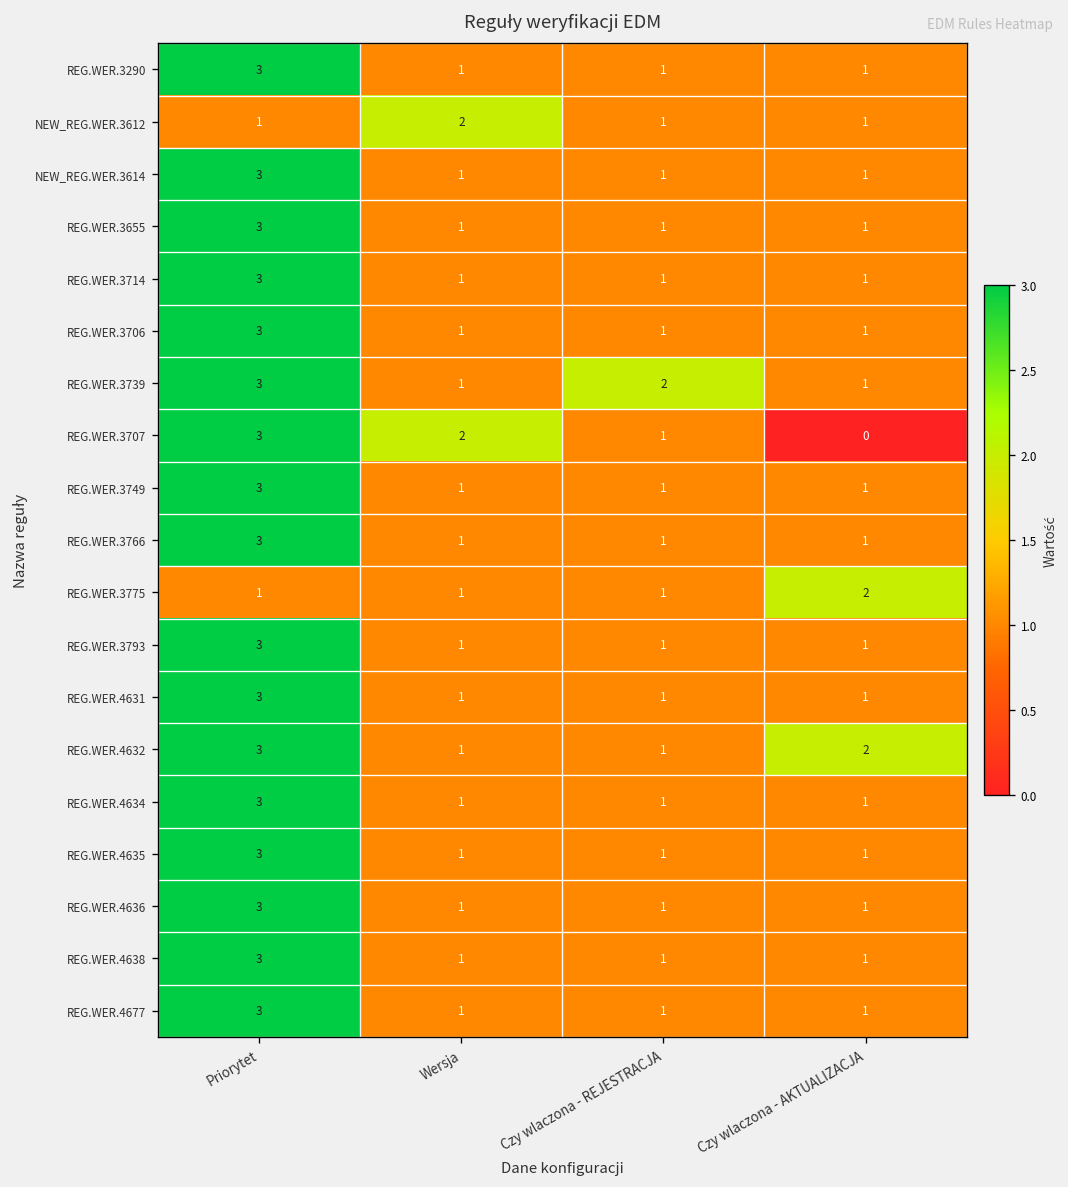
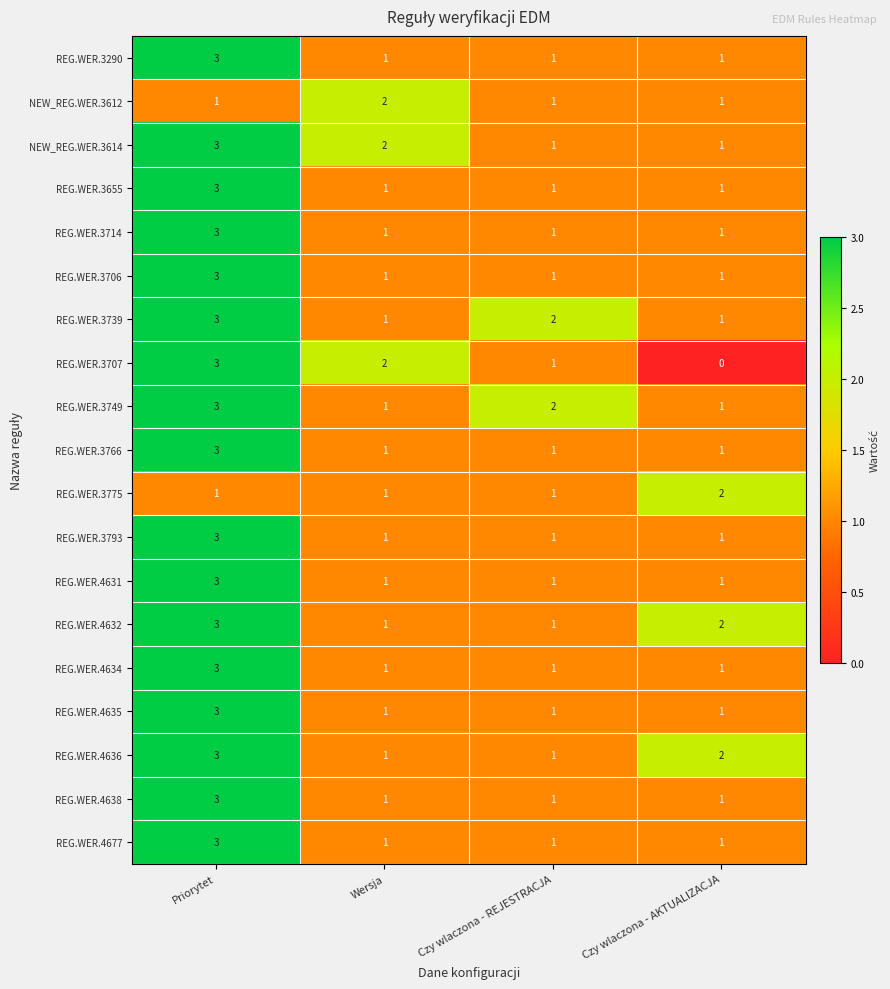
  {
    "REG.WER.3290": {
      "Priorytet": 3,
      "Wersja": 1,
      "Czy wlaczona - REJESTRACJA": 1,
      "Czy wlaczona - AKTUALIZACJA": 1
    },
    "NEW_REG.WER.3612": {
      "Priorytet": 1,
      "Wersja": 2,
      "Czy wlaczona - REJESTRACJA": 1,
      "Czy wlaczona - AKTUALIZACJA": 1
    },
    "NEW_REG.WER.3614": {
      "Priorytet": 3,
-     "Wersja": 1,
+     "Wersja": 2,
      "Czy wlaczona - REJESTRACJA": 1,
      "Czy wlaczona - AKTUALIZACJA": 1
    },
    "REG.WER.3655": {
      "Priorytet": 3,
      "Wersja": 1,
      "Czy wlaczona - REJESTRACJA": 1,
      "Czy wlaczona - AKTUALIZACJA": 1
    },
    "REG.WER.3714": {
      "Priorytet": 3,
      "Wersja": 1,
      "Czy wlaczona - REJESTRACJA": 1,
      "Czy wlaczona - AKTUALIZACJA": 1
    },
    "REG.WER.3706": {
      "Priorytet": 3,
      "Wersja": 1,
      "Czy wlaczona - REJESTRACJA": 1,
      "Czy wlaczona - AKTUALIZACJA": 1
    },
    "REG.WER.3739": {
      "Priorytet": 3,
      "Wersja": 1,
      "Czy wlaczona - REJESTRACJA": 2,
      "Czy wlaczona - AKTUALIZACJA": 1
    },
    "REG.WER.3707": {
      "Priorytet": 3,
      "Wersja": 2,
      "Czy wlaczona - REJESTRACJA": 1,
      "Czy wlaczona - AKTUALIZACJA": 0
    },
    "REG.WER.3749": {
      "Priorytet": 3,
      "Wersja": 1,
-     "Czy wlaczona - REJESTRACJA": 1,
+     "Czy wlaczona - REJESTRACJA": 2,
      "Czy wlaczona - AKTUALIZACJA": 1
    },
    "REG.WER.3766": {
      "Priorytet": 3,
      "Wersja": 1,
      "Czy wlaczona - REJESTRACJA": 1,
      "Czy wlaczona - AKTUALIZACJA": 1
    },
    "REG.WER.3775": {
      "Priorytet": 1,
      "Wersja": 1,
      "Czy wlaczona - REJESTRACJA": 1,
      "Czy wlaczona - AKTUALIZACJA": 2
    },
    "REG.WER.3793": {
      "Priorytet": 3,
      "Wersja": 1,
      "Czy wlaczona - REJESTRACJA": 1,
      "Czy wlaczona - AKTUALIZACJA": 1
    },
    "REG.WER.4631": {
      "Priorytet": 3,
      "Wersja": 1,
      "Czy wlaczona - REJESTRACJA": 1,
      "Czy wlaczona - AKTUALIZACJA": 1
    },
    "REG.WER.4632": {
      "Priorytet": 3,
      "Wersja": 1,
      "Czy wlaczona - REJESTRACJA": 1,
      "Czy wlaczona - AKTUALIZACJA": 2
    },
    "REG.WER.4634": {
      "Priorytet": 3,
      "Wersja": 1,
      "Czy wlaczona - REJESTRACJA": 1,
      "Czy wlaczona - AKTUALIZACJA": 1
    },
    "REG.WER.4635": {
      "Priorytet": 3,
      "Wersja": 1,
      "Czy wlaczona - REJESTRACJA": 1,
      "Czy wlaczona - AKTUALIZACJA": 1
    },
    "REG.WER.4636": {
      "Priorytet": 3,
      "Wersja": 1,
      "Czy wlaczona - REJESTRACJA": 1,
-     "Czy wlaczona - AKTUALIZACJA": 1
+     "Czy wlaczona - AKTUALIZACJA": 2
    },
    "REG.WER.4638": {
      "Priorytet": 3,
      "Wersja": 1,
      "Czy wlaczona - REJESTRACJA": 1,
      "Czy wlaczona - AKTUALIZACJA": 1
    },
    "REG.WER.4677": {
      "Priorytet": 3,
      "Wersja": 1,
      "Czy wlaczona - REJESTRACJA": 1,
      "Czy wlaczona - AKTUALIZACJA": 1
    }
  }
